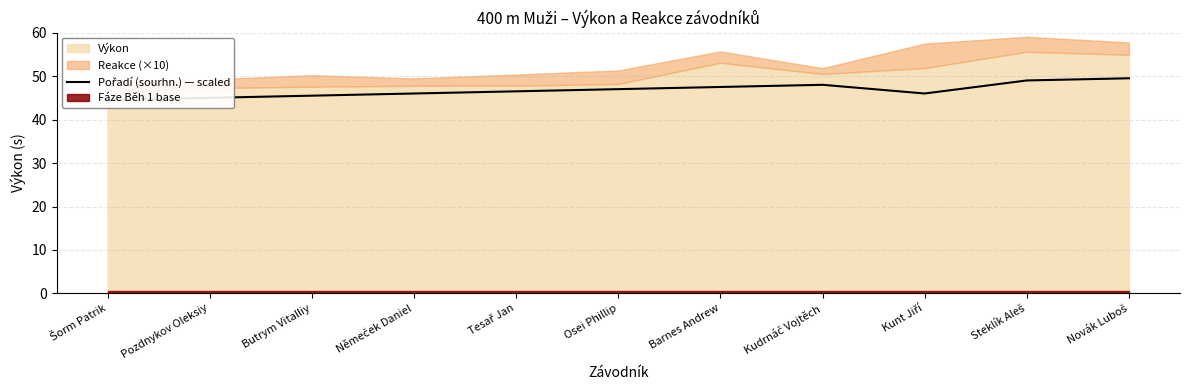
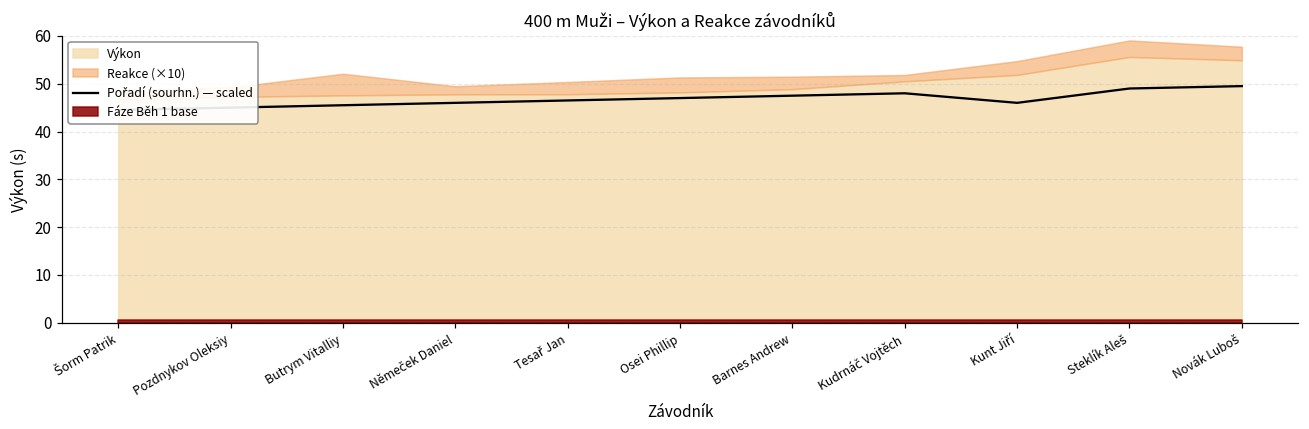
  {
    "Pořadí (sourhn.) — scaled": {
      "Butrym Vitalliy": 46,
      "Němeček Daniel": 46,
      "Tesař Jan": 47,
      "Osei Phillip": 47,
      "Barnes Andrew": 48,
      "Kudrnáč Vojtěch": 48,
      "Kunt Jiří": 46,
      "Steklík Aleš": 49,
      "Novák Luboš": 50
    },
    "Výkon": {
      "Butrym Vitalliy": 48,
      "Němeček Daniel": 48,
      "Tesař Jan": 48,
      "Osei Phillip": 48,
-     "Barnes Andrew": 53,
+     "Barnes Andrew": 49,
      "Kudrnáč Vojtěch": 50,
      "Kunt Jiří": 52,
      "Steklík Aleš": 56,
      "Novák Luboš": 55
    },
    "Reakce (×10)": {
-     "Butrym Vitalliy": 3,
+     "Butrym Vitalliy": 5,
      "Němeček Daniel": 2,
      "Tesař Jan": 3,
      "Osei Phillip": 3,
      "Barnes Andrew": 3,
      "Kudrnáč Vojtěch": 1,
-     "Kunt Jiří": 6,
+     "Kunt Jiří": 3,
      "Steklík Aleš": 3,
      "Novák Luboš": 3
    }
  }
